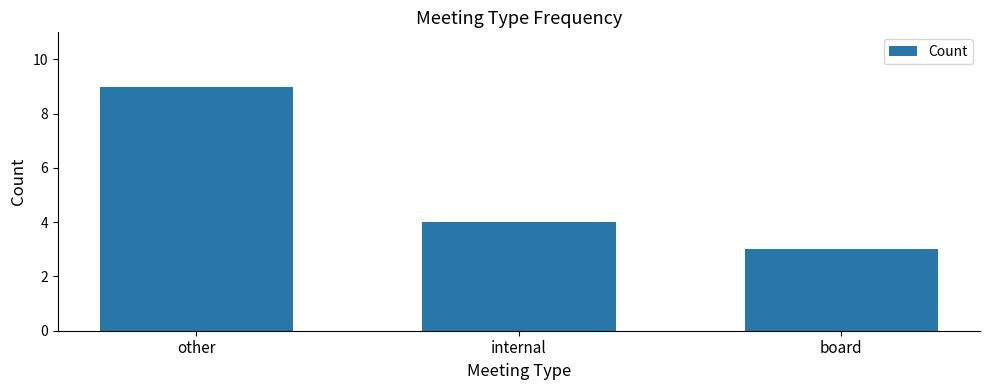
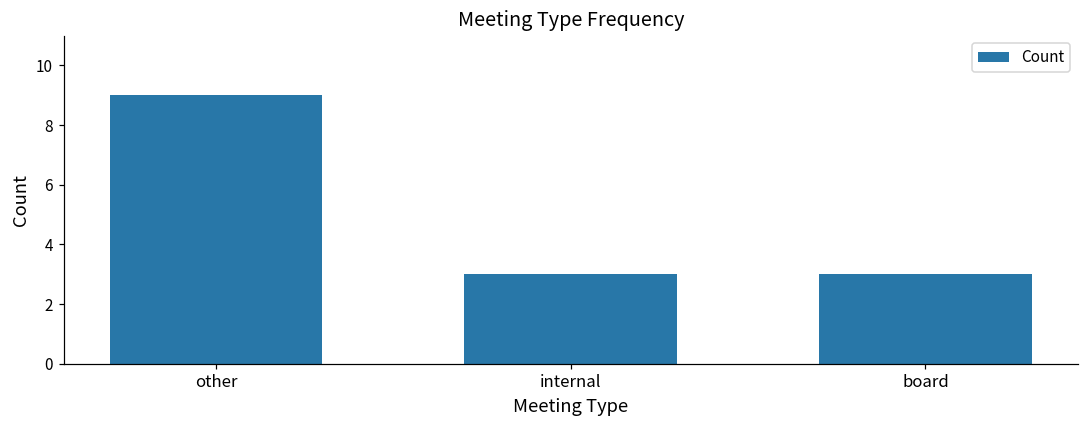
  {
    "other": 9,
-   "internal": 4,
+   "internal": 3,
    "board": 3
  }
